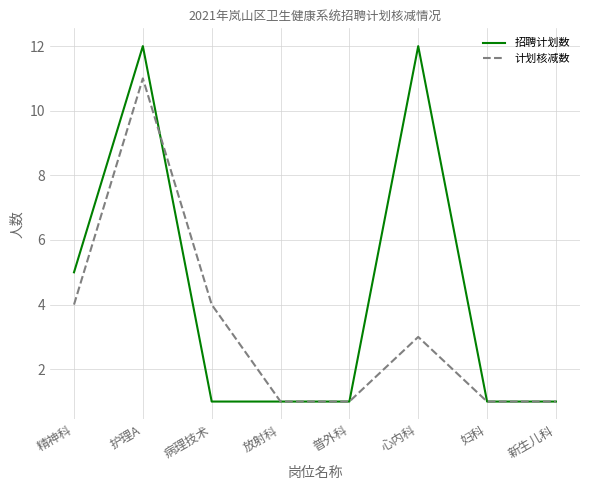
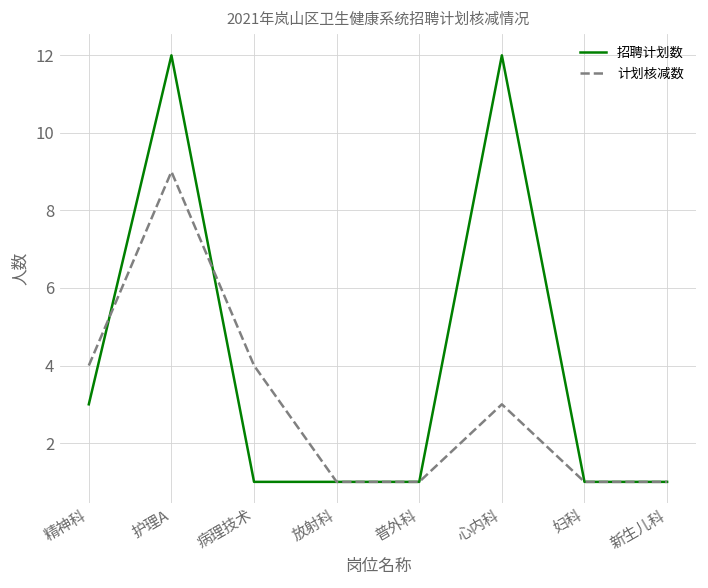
  {
    "招聘计划数": {
-     "精神科": 5,
+     "精神科": 3,
      "护理A": 12,
      "病理技术": 1,
      "心内科": 12
    },
    "计划核减数": {
      "精神科": 4,
-     "护理A": 11,
+     "护理A": 9,
      "病理技术": 4,
      "心内科": 3
    }
  }
